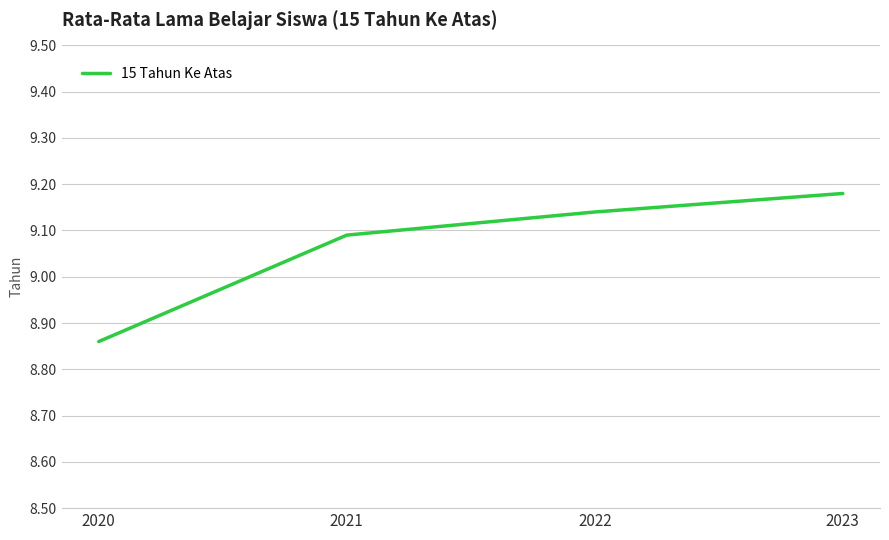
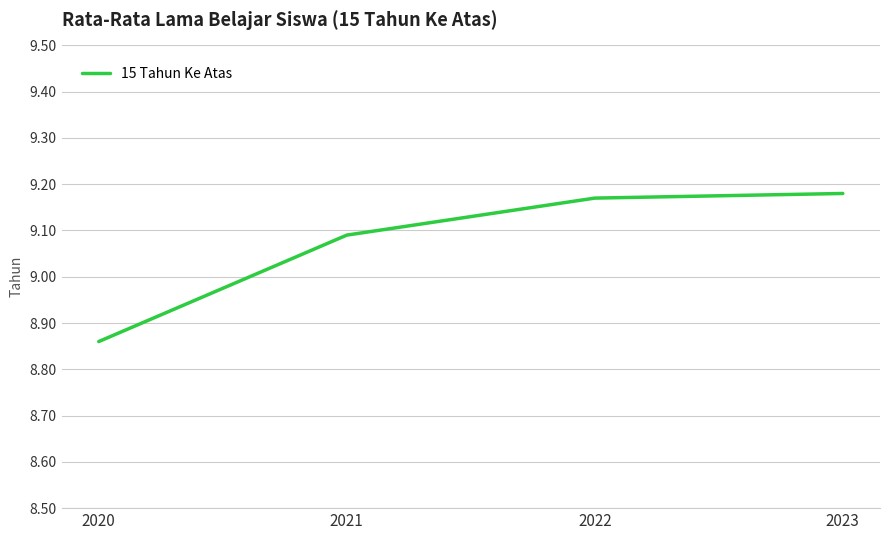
  {
    "2020": 8.86,
    "2021": 9.09,
-   "2022": 9.14,
+   "2022": 9.17,
    "2023": 9.18
  }
